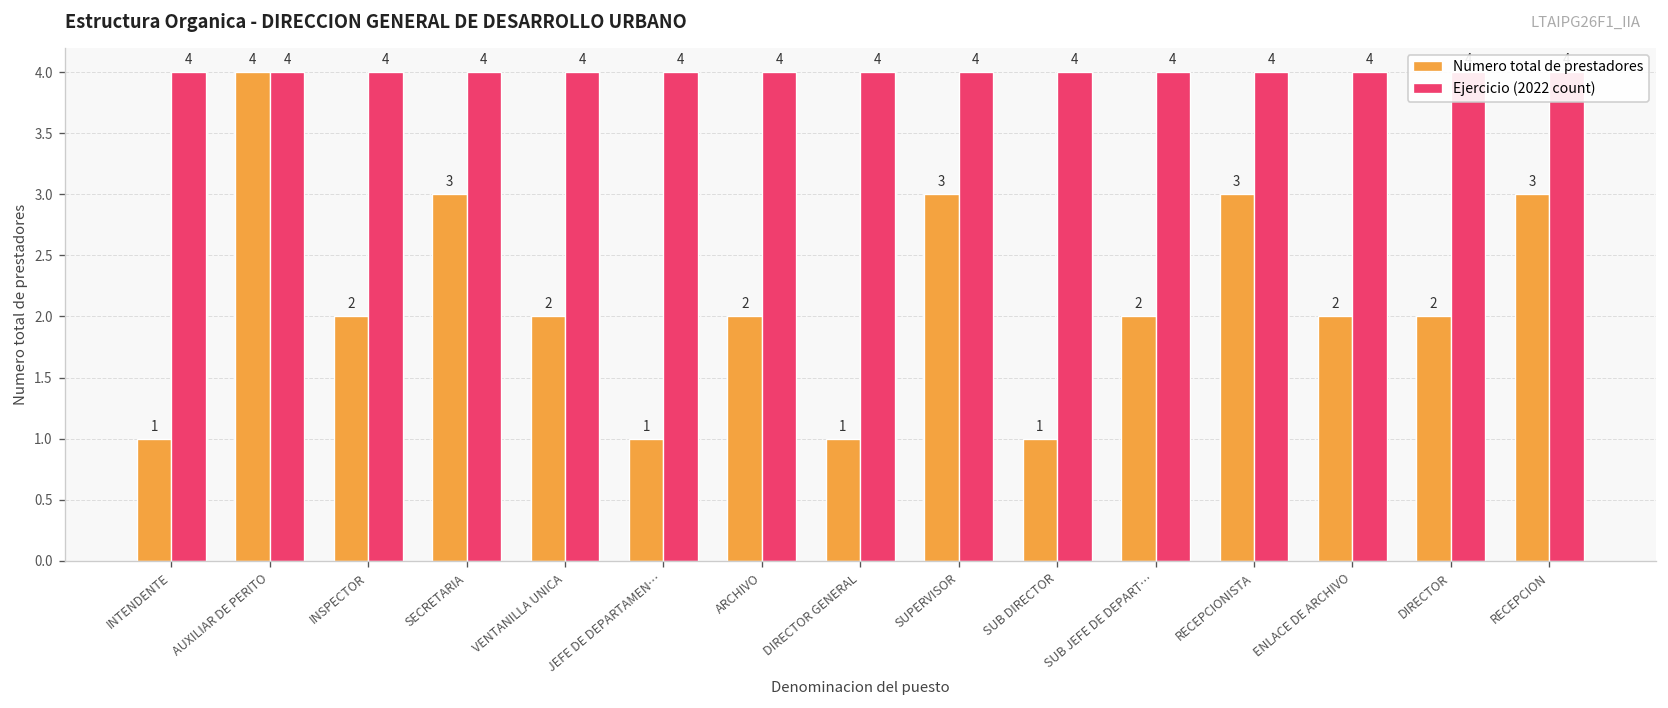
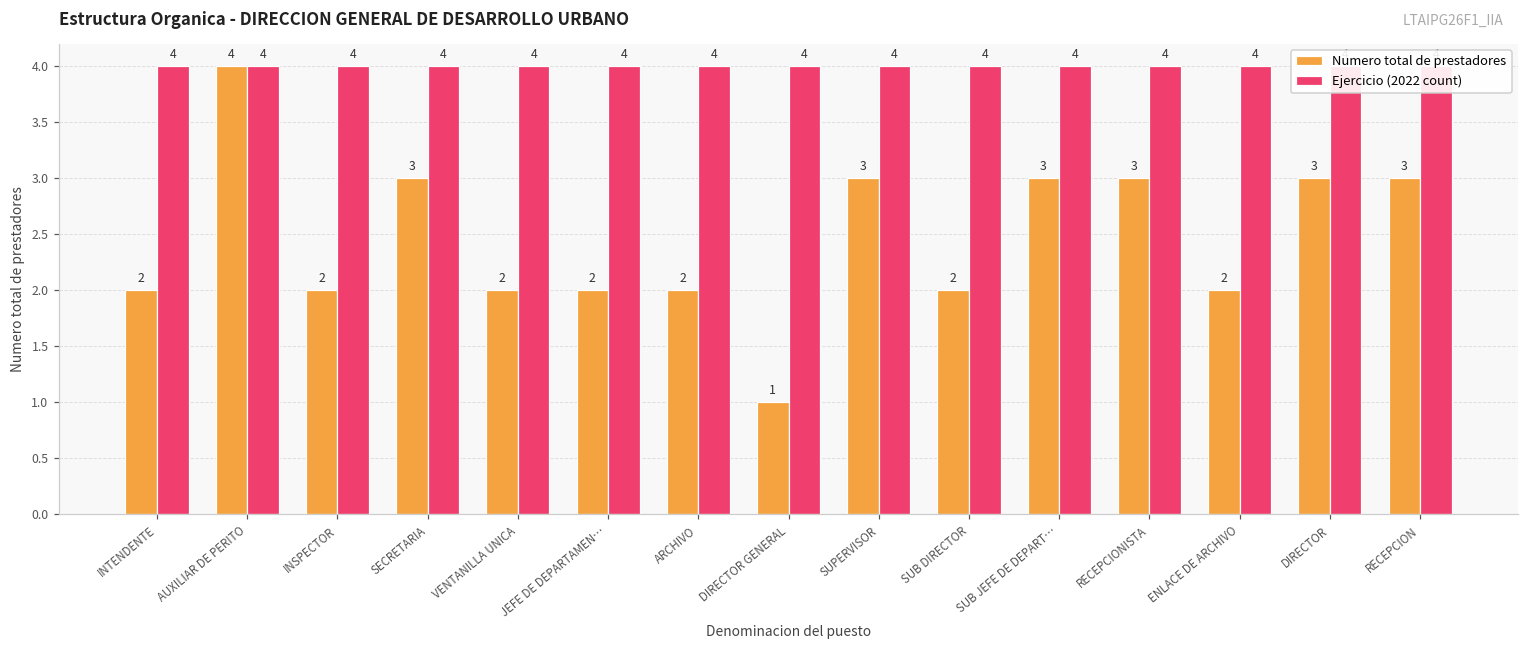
  {
    "Numero total de prestadores": {
-     "INTENDENTE": 1,
+     "INTENDENTE": 2,
      "AUXILIAR DE PERITO": 4,
      "INSPECTOR": 2,
      "SECRETARIA": 3,
      "VENTANILLA UNICA": 2,
-     "JEFE DE DEPARTAMEN…": 1,
+     "JEFE DE DEPARTAMEN…": 2,
      "ARCHIVO": 2,
      "DIRECTOR GENERAL": 1,
      "SUPERVISOR": 3,
-     "SUB DIRECTOR": 1,
-     "SUB JEFE DE DEPART…": 2,
+     "SUB DIRECTOR": 2,
+     "SUB JEFE DE DEPART…": 3,
      "RECEPCIONISTA": 3,
      "ENLACE DE ARCHIVO": 2,
-     "DIRECTOR": 2,
+     "DIRECTOR": 3,
      "RECEPCION": 3
    },
    "Ejercicio (2022 count)": {
      "INTENDENTE": 4,
      "AUXILIAR DE PERITO": 4,
      "INSPECTOR": 4,
      "SECRETARIA": 4,
      "VENTANILLA UNICA": 4,
      "JEFE DE DEPARTAMEN…": 4,
      "ARCHIVO": 4,
      "DIRECTOR GENERAL": 4,
      "SUPERVISOR": 4,
      "SUB DIRECTOR": 4,
      "SUB JEFE DE DEPART…": 4,
      "RECEPCIONISTA": 4,
      "ENLACE DE ARCHIVO": 4
    }
  }
